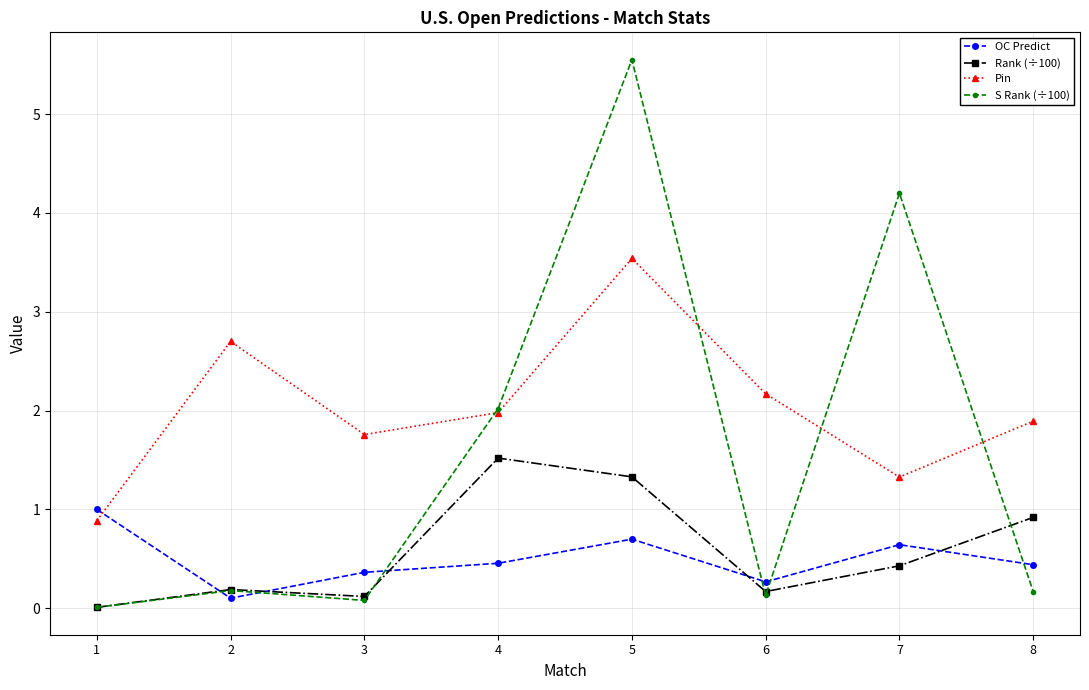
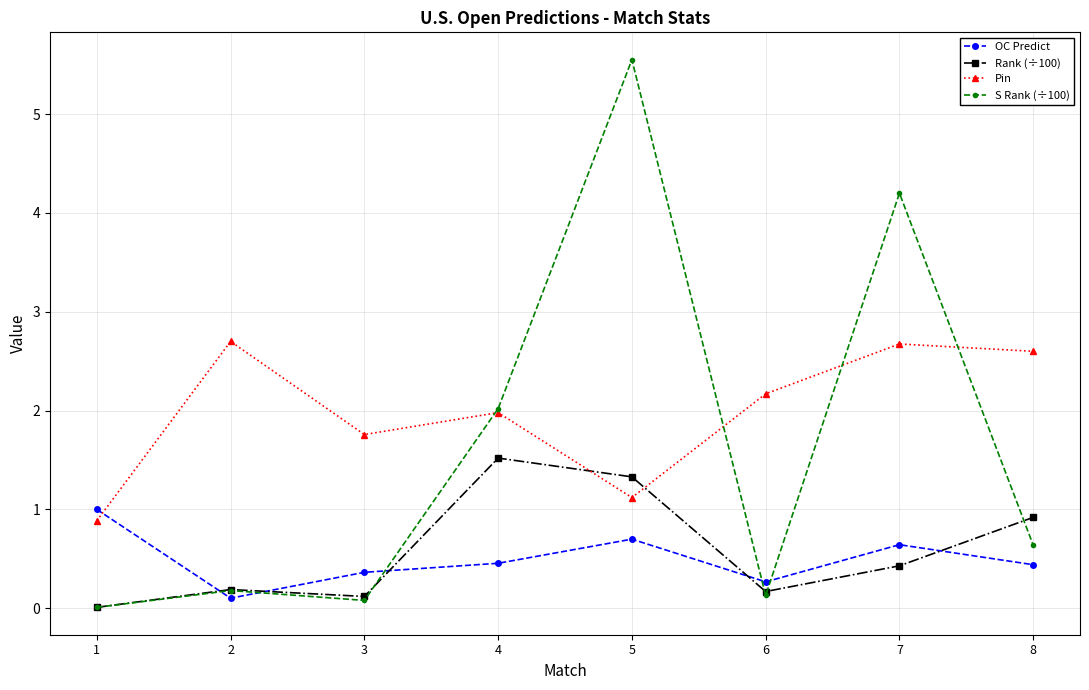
  {
    "OC Predict": {
      "1": 1.0,
      "2": 0.1,
      "3": 0.4,
      "4": 0.5,
      "5": 0.7,
      "6": 0.3,
      "7": 0.6,
      "8": 0.4
    },
    "Rank (÷100)": {
      "3": 0.1,
      "4": 1.5,
      "5": 1.3,
      "6": 0.2,
      "7": 0.4,
      "8": 0.9
    },
    "Pin": {
      "1": 0.9,
      "2": 2.7,
      "3": 1.8,
      "4": 2.0,
-     "5": 3.5,
+     "5": 1.1,
      "6": 2.2,
-     "7": 1.3,
-     "8": 1.9
+     "7": 2.7,
+     "8": 2.6
    },
    "S Rank (÷100)": {
      "3": 0.1,
      "4": 2.0,
      "5": 5.6,
      "6": 0.1,
      "7": 4.2,
-     "8": 0.2
+     "8": 0.6
    }
  }
